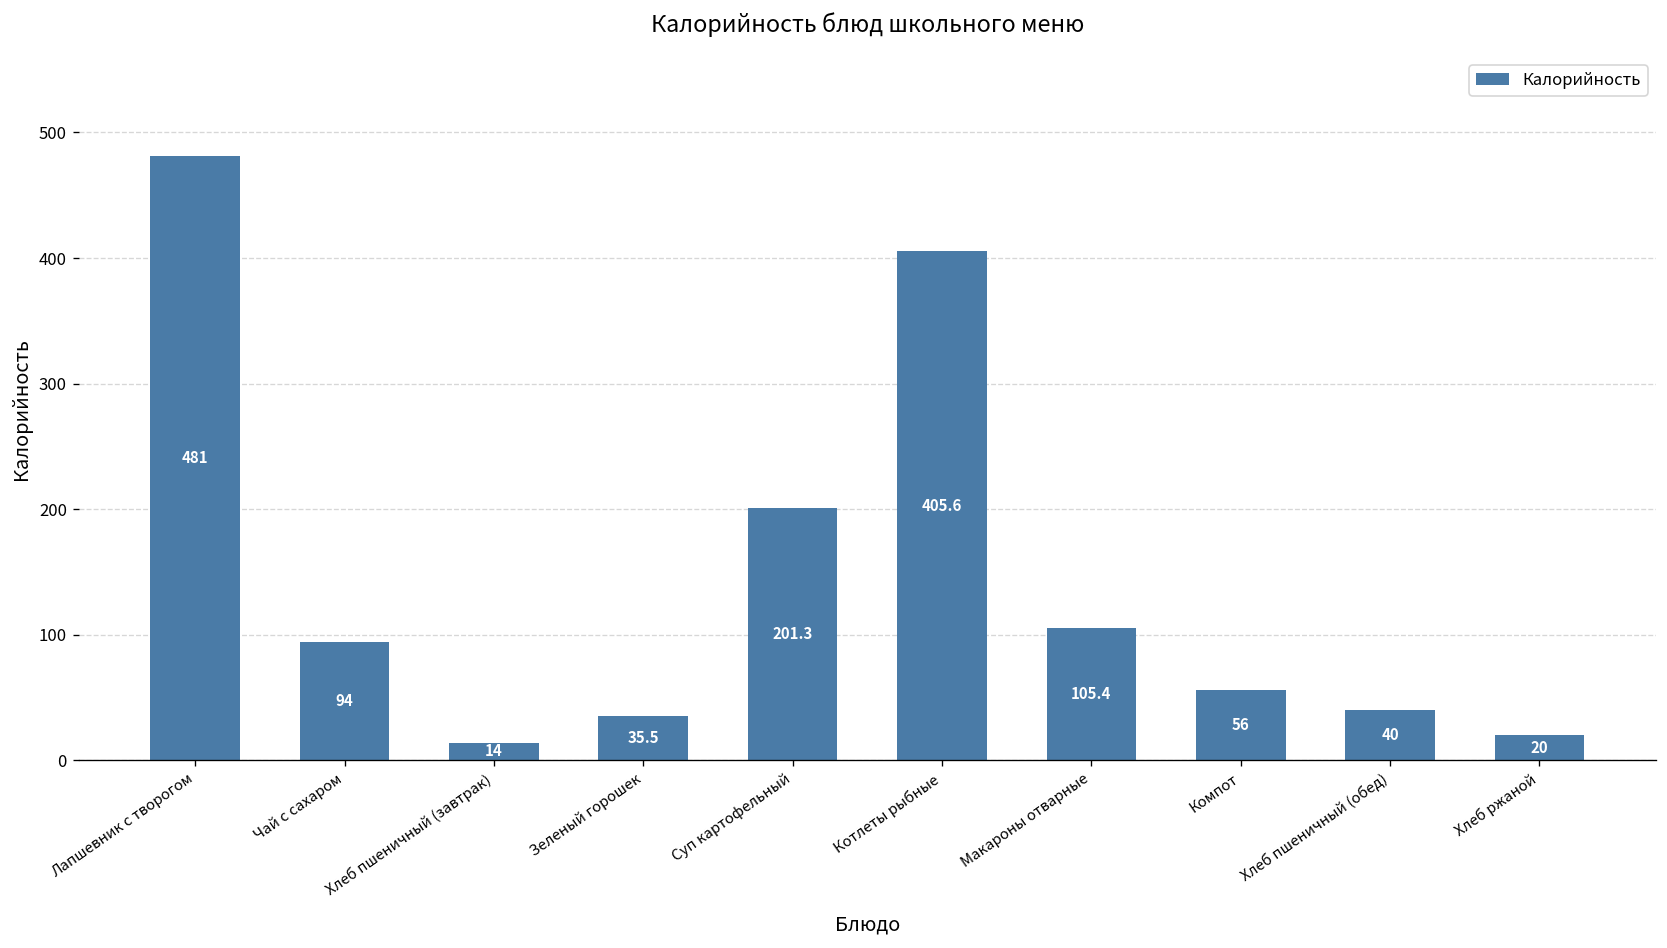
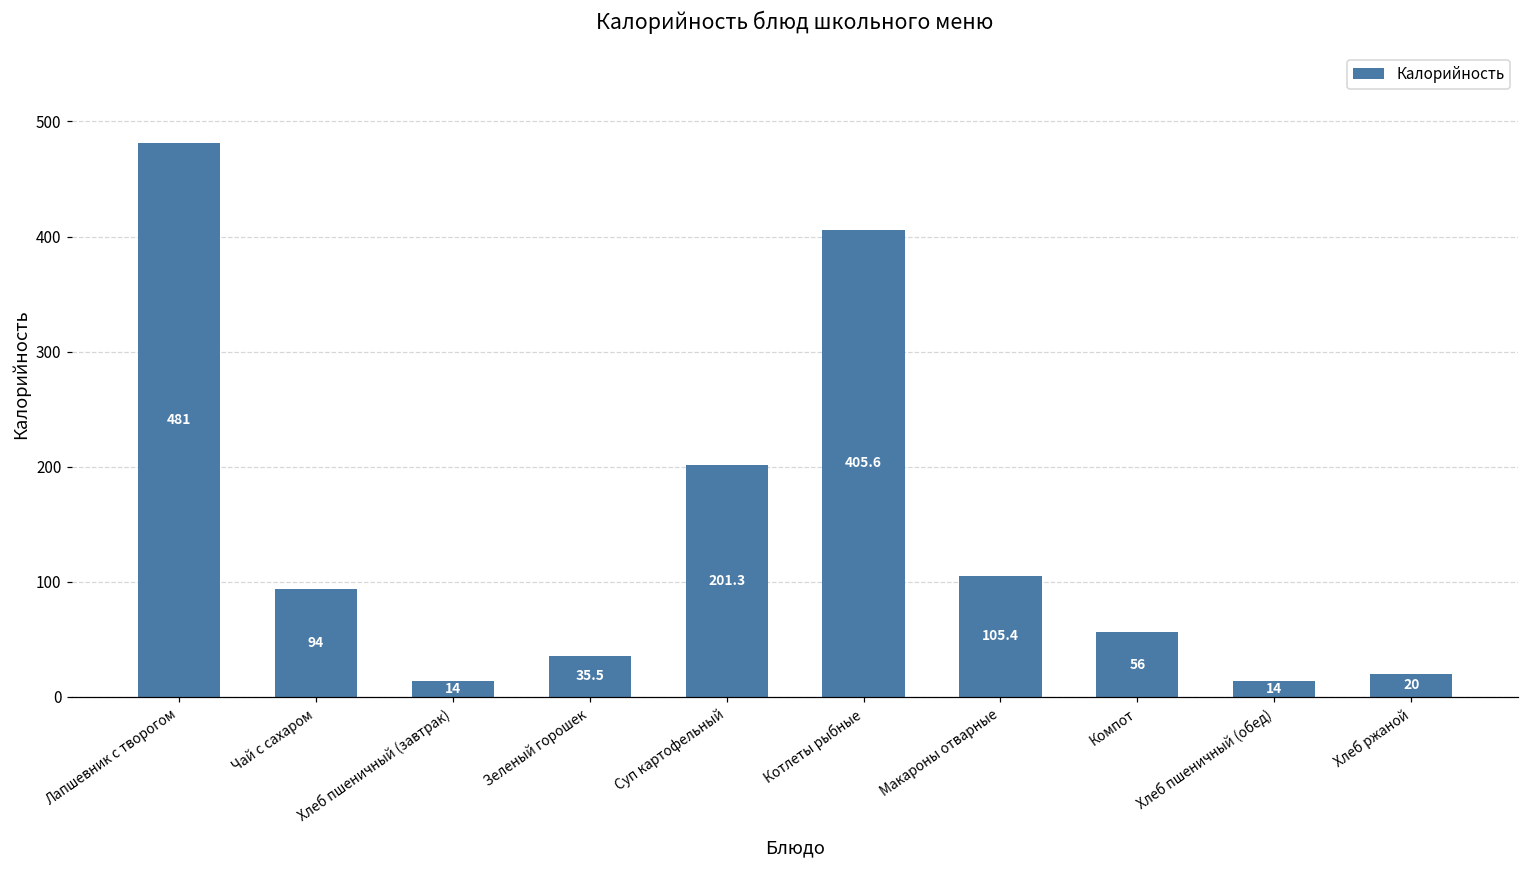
  {
    "Лапшевник с творогом": 481,
    "Чай с сахаром": 94,
    "Хлеб пшеничный (завтрак)": 14,
    "Зеленый горошек": 35.5,
    "Суп картофельный": 201.3,
    "Котлеты рыбные": 405.6,
    "Макароны отварные": 105.4,
    "Компот": 56,
-   "Хлеб пшеничный (обед)": 40,
+   "Хлеб пшеничный (обед)": 14,
    "Хлеб ржаной": 20
  }
